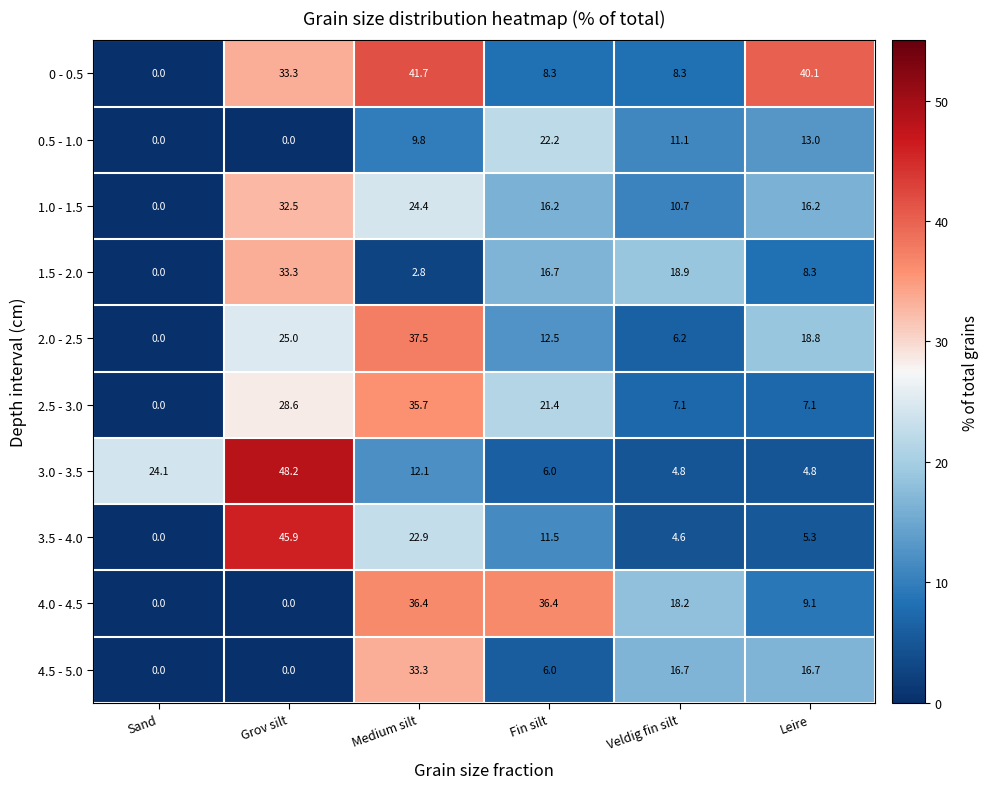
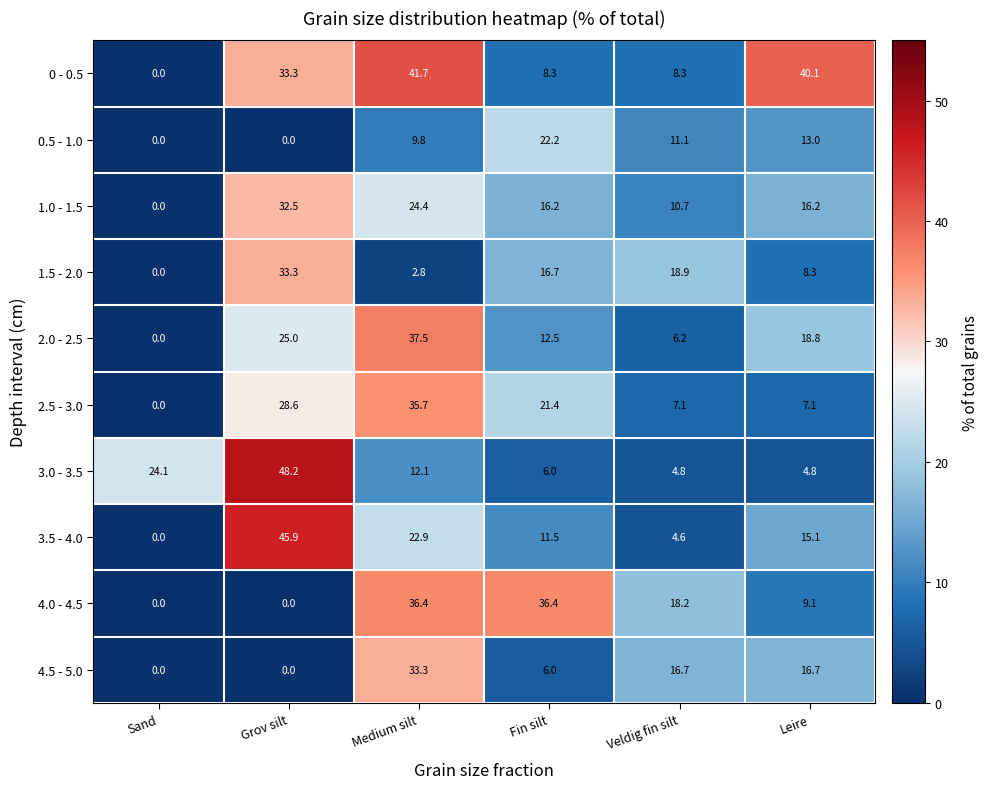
  {
    "0 - 0.5": {
      "Sand": 0.0,
      "Grov silt": 33.3,
      "Medium silt": 41.7,
      "Fin silt": 8.3,
      "Veldig fin silt": 8.3,
      "Leire": 40.1
    },
    "0.5 - 1.0": {
      "Sand": 0.0,
      "Grov silt": 0.0,
      "Medium silt": 9.8,
      "Fin silt": 22.2,
      "Veldig fin silt": 11.1,
      "Leire": 13.0
    },
    "1.0 - 1.5": {
      "Sand": 0.0,
      "Grov silt": 32.5,
      "Medium silt": 24.4,
      "Fin silt": 16.2,
      "Veldig fin silt": 10.7,
      "Leire": 16.2
    },
    "1.5 - 2.0": {
      "Sand": 0.0,
      "Grov silt": 33.3,
      "Medium silt": 2.8,
      "Fin silt": 16.7,
      "Veldig fin silt": 18.9,
      "Leire": 8.3
    },
    "2.0 - 2.5": {
      "Sand": 0.0,
      "Grov silt": 25.0,
      "Medium silt": 37.5,
      "Fin silt": 12.5,
      "Veldig fin silt": 6.2,
      "Leire": 18.8
    },
    "2.5 - 3.0": {
      "Sand": 0.0,
      "Grov silt": 28.6,
      "Medium silt": 35.7,
      "Fin silt": 21.4,
      "Veldig fin silt": 7.1,
      "Leire": 7.1
    },
    "3.0 - 3.5": {
      "Sand": 24.1,
      "Grov silt": 48.2,
      "Medium silt": 12.1,
      "Fin silt": 6.0,
      "Veldig fin silt": 4.8,
      "Leire": 4.8
    },
    "3.5 - 4.0": {
      "Sand": 0.0,
      "Grov silt": 45.9,
      "Medium silt": 22.9,
      "Fin silt": 11.5,
      "Veldig fin silt": 4.6,
-     "Leire": 5.3
+     "Leire": 15.1
    },
    "4.0 - 4.5": {
      "Sand": 0.0,
      "Grov silt": 0.0,
      "Medium silt": 36.4,
      "Fin silt": 36.4,
      "Veldig fin silt": 18.2,
      "Leire": 9.1
    },
    "4.5 - 5.0": {
      "Sand": 0.0,
      "Grov silt": 0.0,
      "Medium silt": 33.3,
      "Fin silt": 6.0,
      "Veldig fin silt": 16.7,
      "Leire": 16.7
    }
  }
